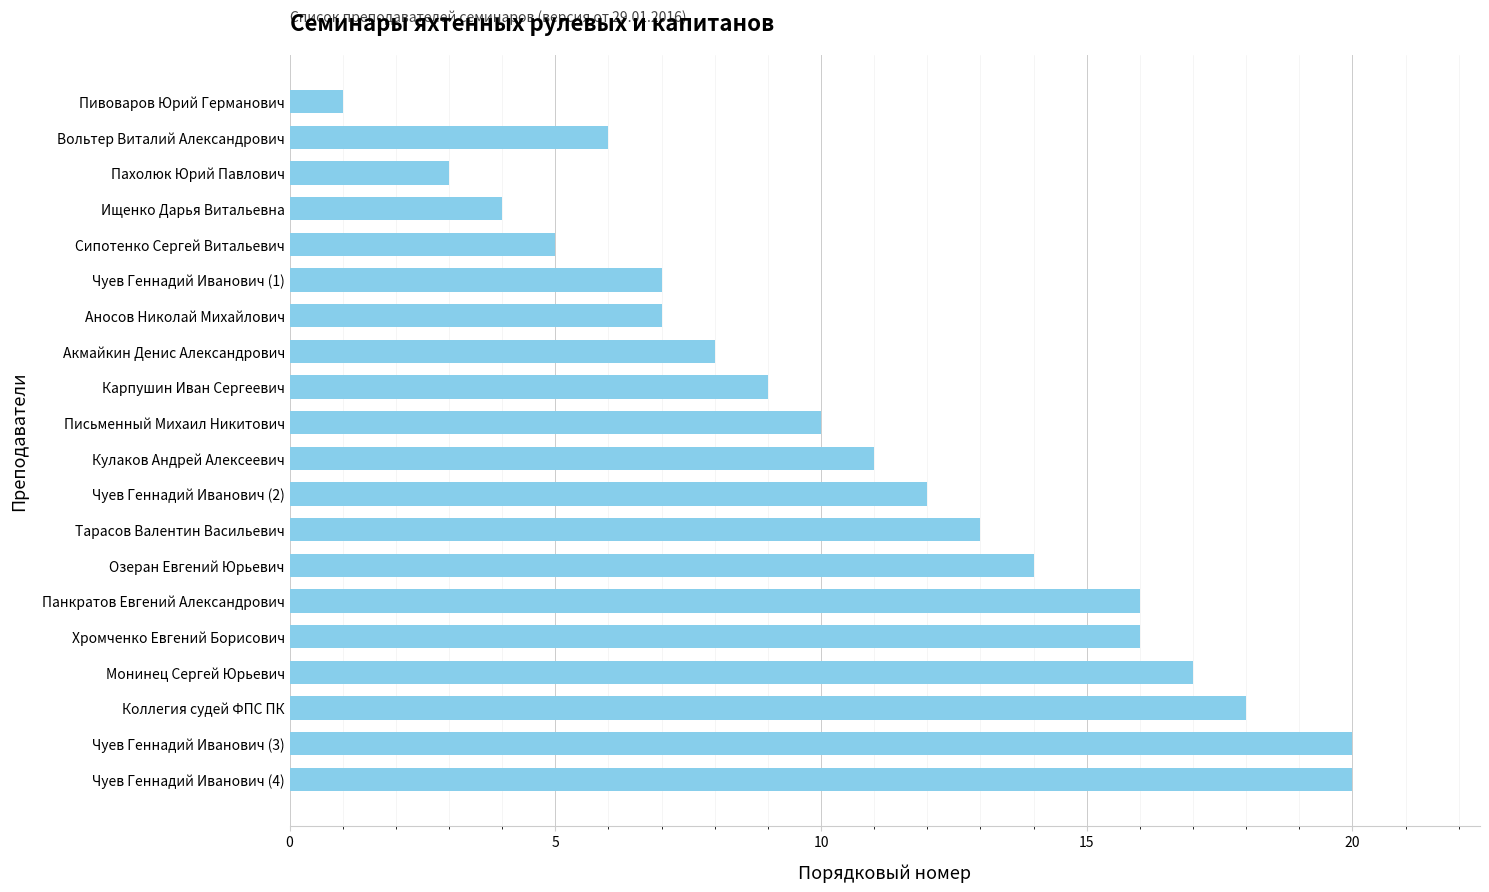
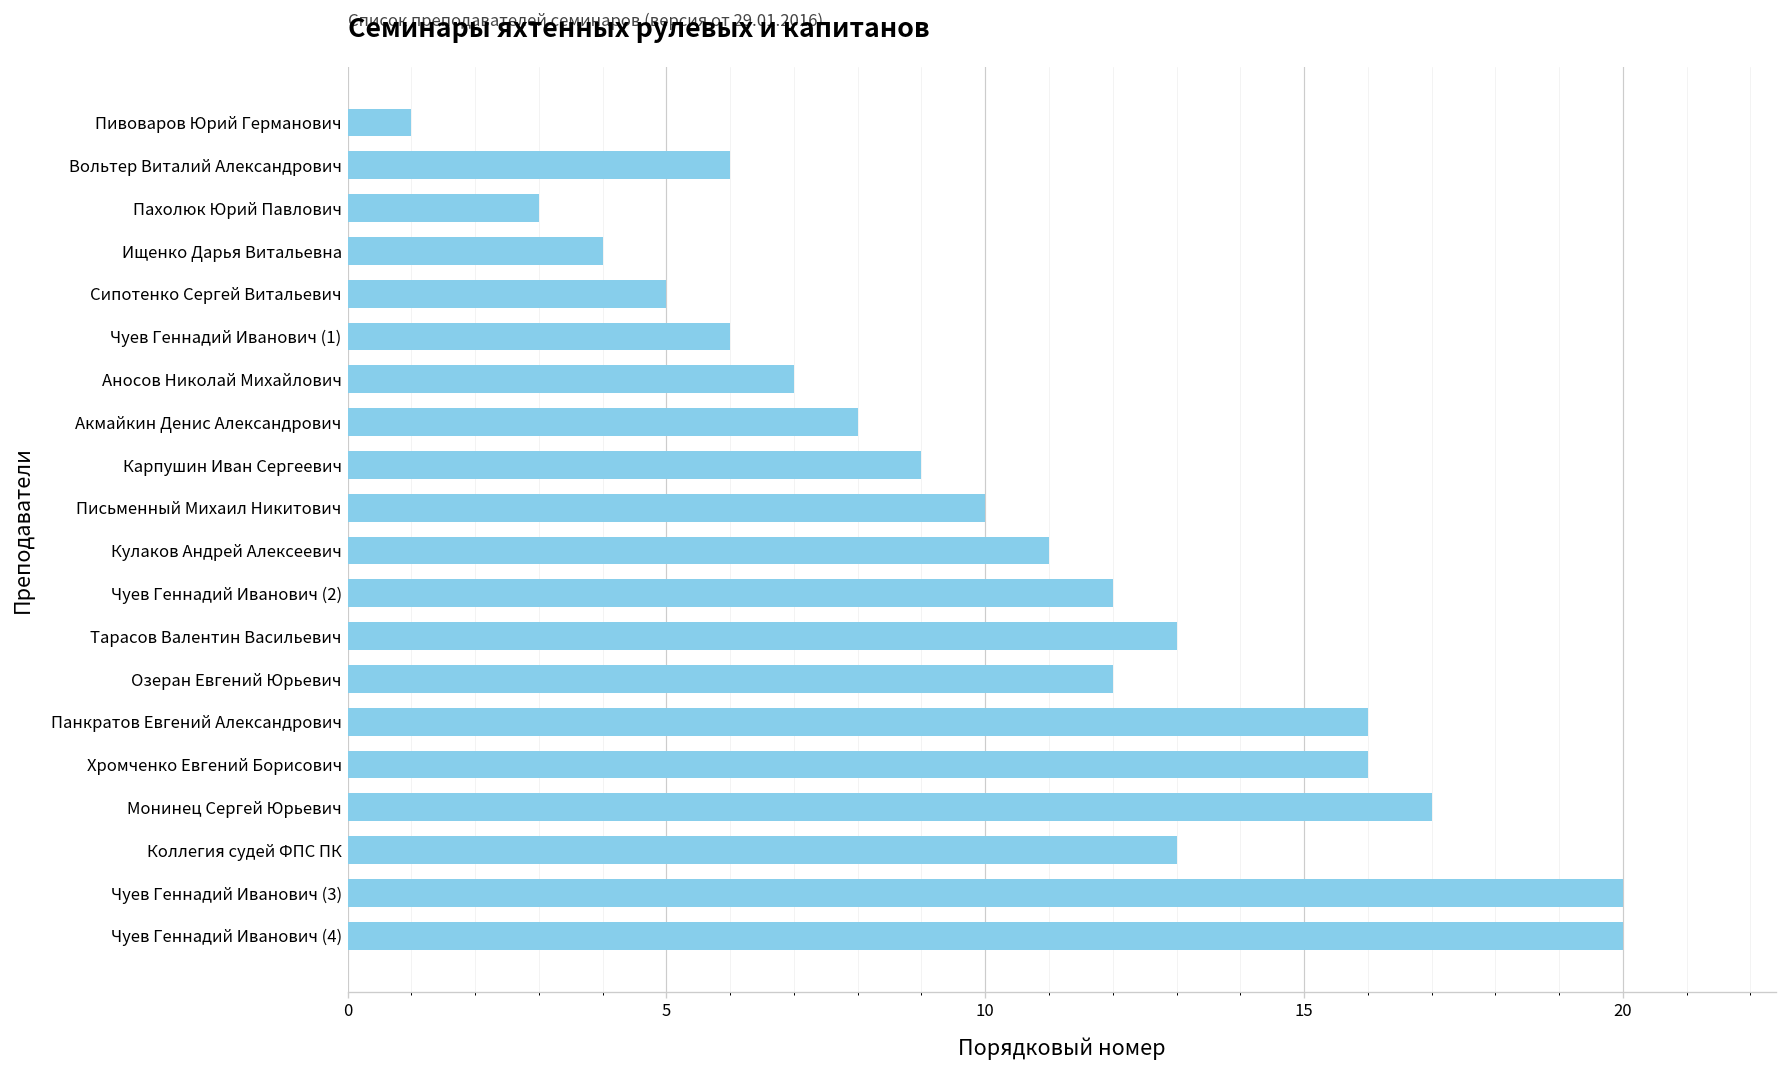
  {
    "Пивоваров Юрий Германович": 1,
    "Вольтер Виталий Александрович": 6,
    "Пахолюк Юрий Павлович": 3,
    "Ищенко Дарья Витальевна": 4,
    "Сипотенко Сергей Витальевич": 5,
-   "Чуев Геннадий Иванович (1)": 7,
+   "Чуев Геннадий Иванович (1)": 6,
    "Аносов Николай Михайлович": 7,
    "Акмайкин Денис Александрович": 8,
    "Карпушин Иван Сергеевич": 9,
    "Письменный Михаил Никитович": 10,
    "Кулаков Андрей Алексеевич": 11,
    "Чуев Геннадий Иванович (2)": 12,
    "Тарасов Валентин Васильевич": 13,
-   "Озеран Евгений Юрьевич": 14,
+   "Озеран Евгений Юрьевич": 12,
    "Панкратов Евгений Александрович": 16,
    "Хромченко Евгений Борисович": 16,
    "Монинец Сергей Юрьевич": 17,
-   "Коллегия судей ФПС ПК": 18,
+   "Коллегия судей ФПС ПК": 13,
    "Чуев Геннадий Иванович (3)": 20,
    "Чуев Геннадий Иванович (4)": 20
  }
